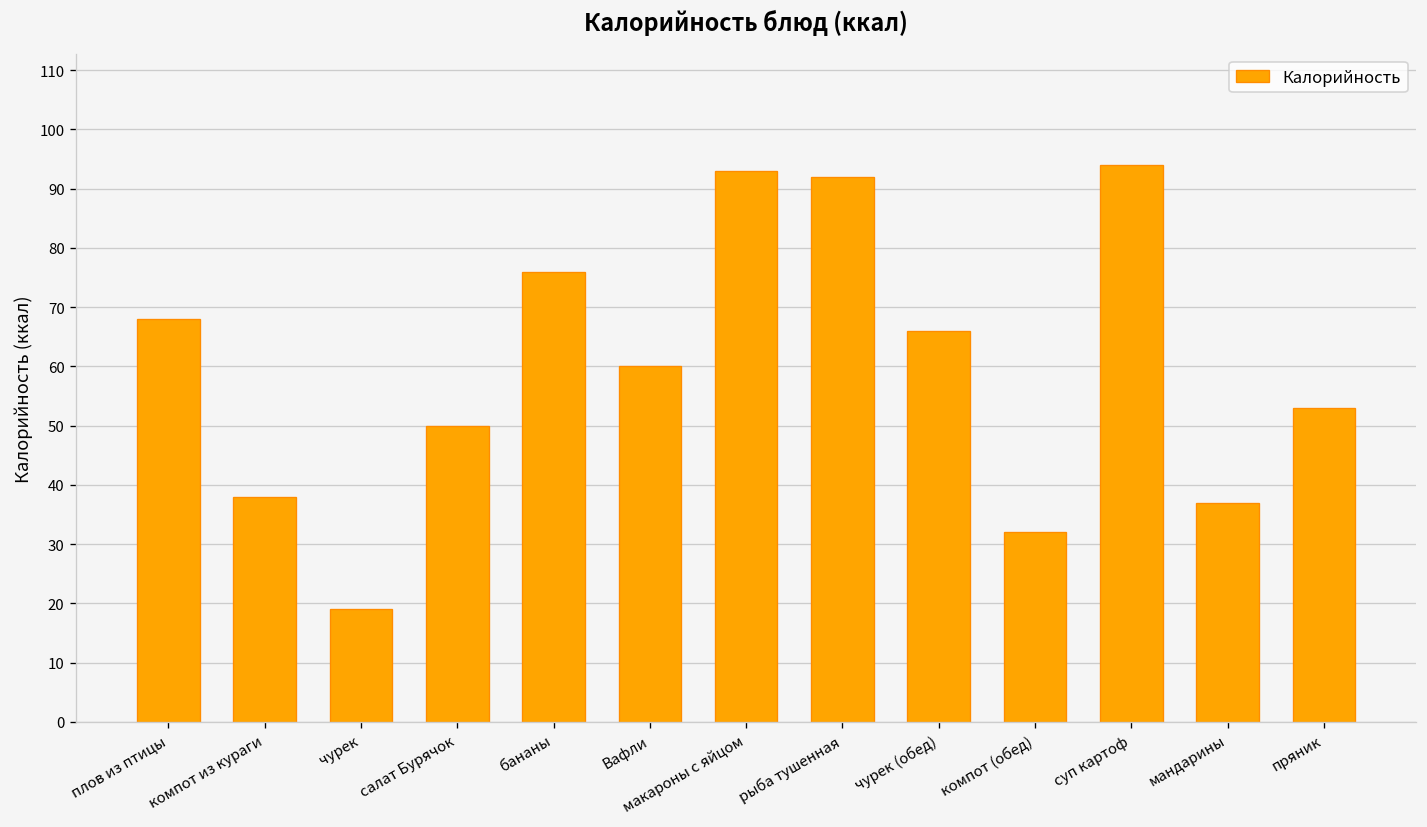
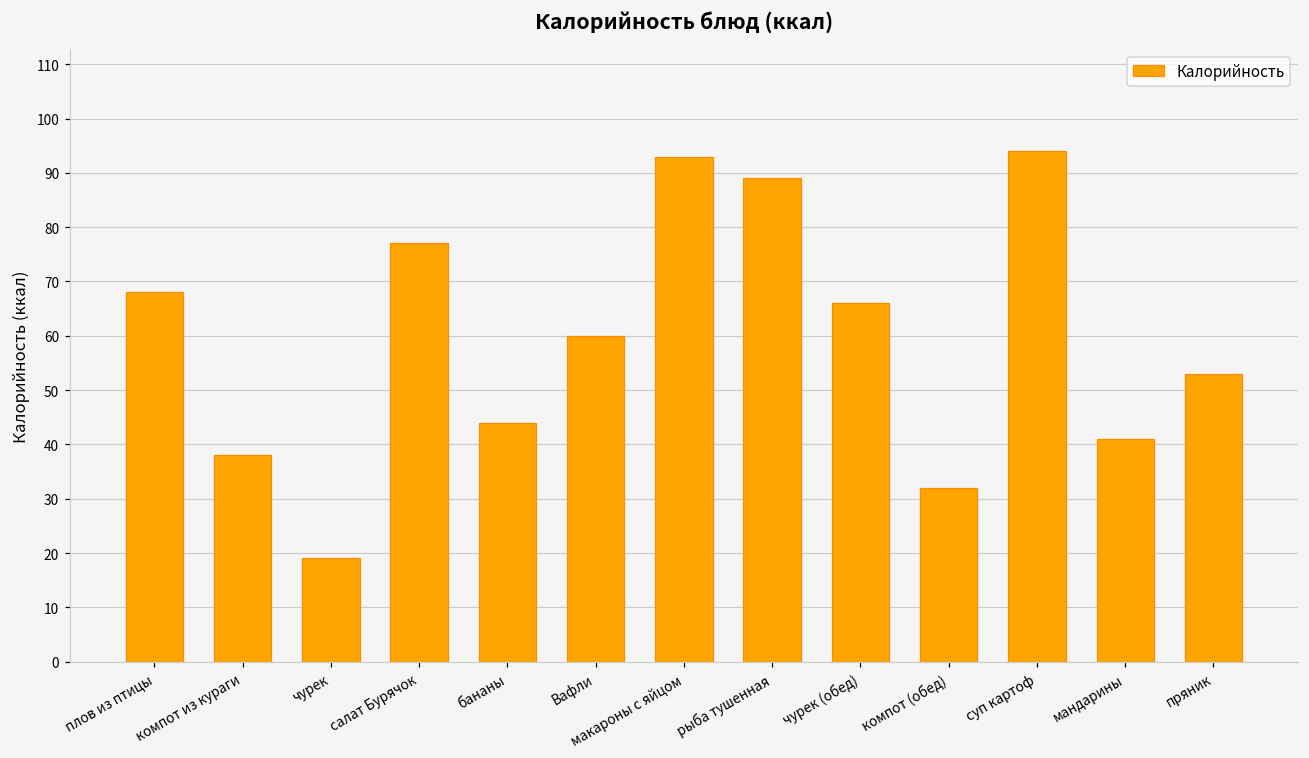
  {
    "плов из птицы": 68,
    "компот из кураги": 38,
    "чурек": 19,
-   "салат Бурячок": 50,
-   "бананы": 76,
+   "салат Бурячок": 77,
+   "бананы": 44,
    "Вафли": 60,
    "макароны с яйцом": 93,
-   "рыба тушенная": 92,
+   "рыба тушенная": 89,
    "чурек (обед)": 66,
    "компот (обед)": 32,
    "суп картоф": 94,
-   "мандарины": 37,
+   "мандарины": 41,
    "пряник": 53
  }
